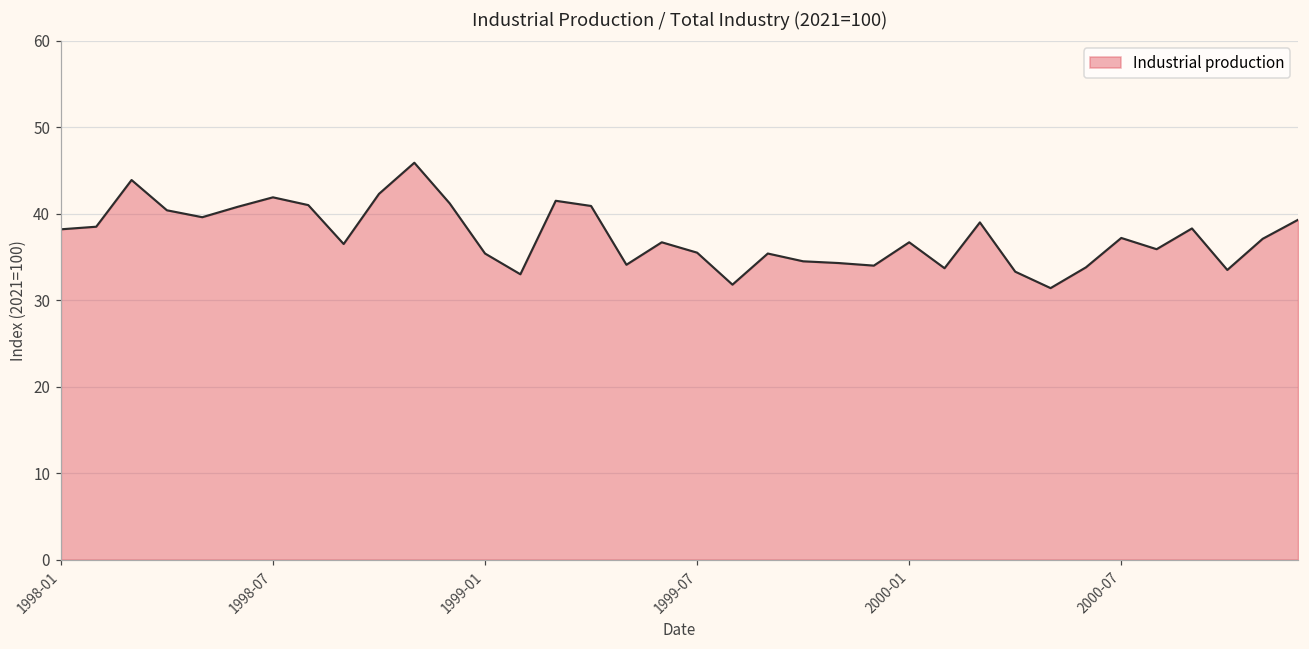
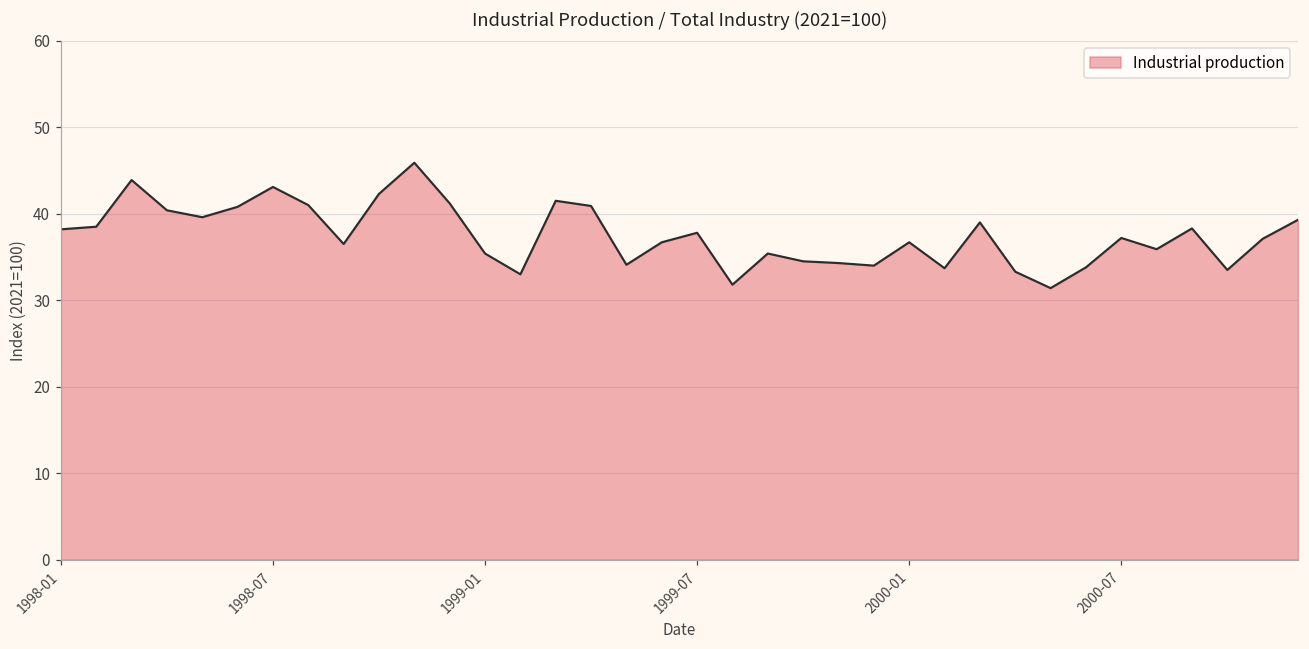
  {
    "1998-01": 38,
-   "1998-07": 42,
+   "1998-07": 43,
    "1999-01": 35,
-   "1999-07": 36,
+   "1999-07": 38,
    "2000-01": 37,
    "2000-07": 37
  }
